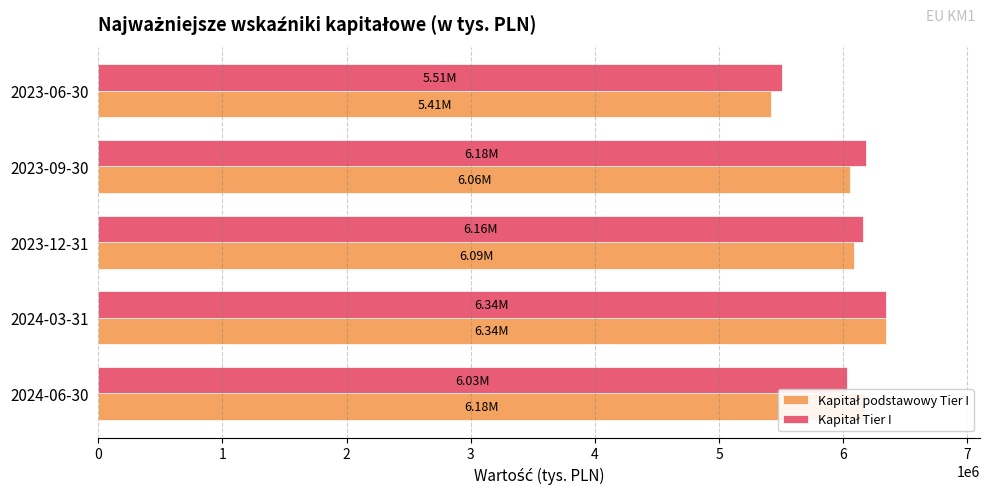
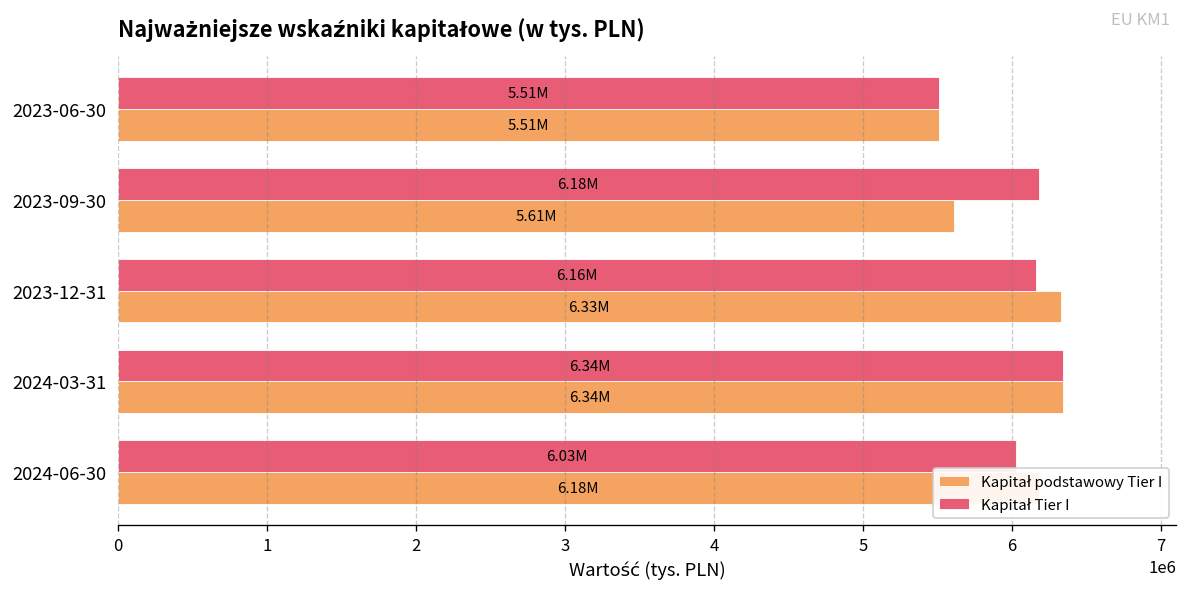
  {
    "Kapitał podstawowy Tier I": {
-     "2023-06-30": "5.41M",
-     "2023-09-30": "6.06M",
-     "2023-12-31": "6.09M",
+     "2023-06-30": "5.51M",
+     "2023-09-30": "5.61M",
+     "2023-12-31": "6.33M",
      "2024-03-31": "6.34M"
    },
    "Kapitał Tier I": {
      "2023-06-30": "5.51M",
      "2023-09-30": "6.18M",
      "2023-12-31": "6.16M",
      "2024-03-31": "6.34M",
      "2024-06-30": "6.03M"
    }
  }
